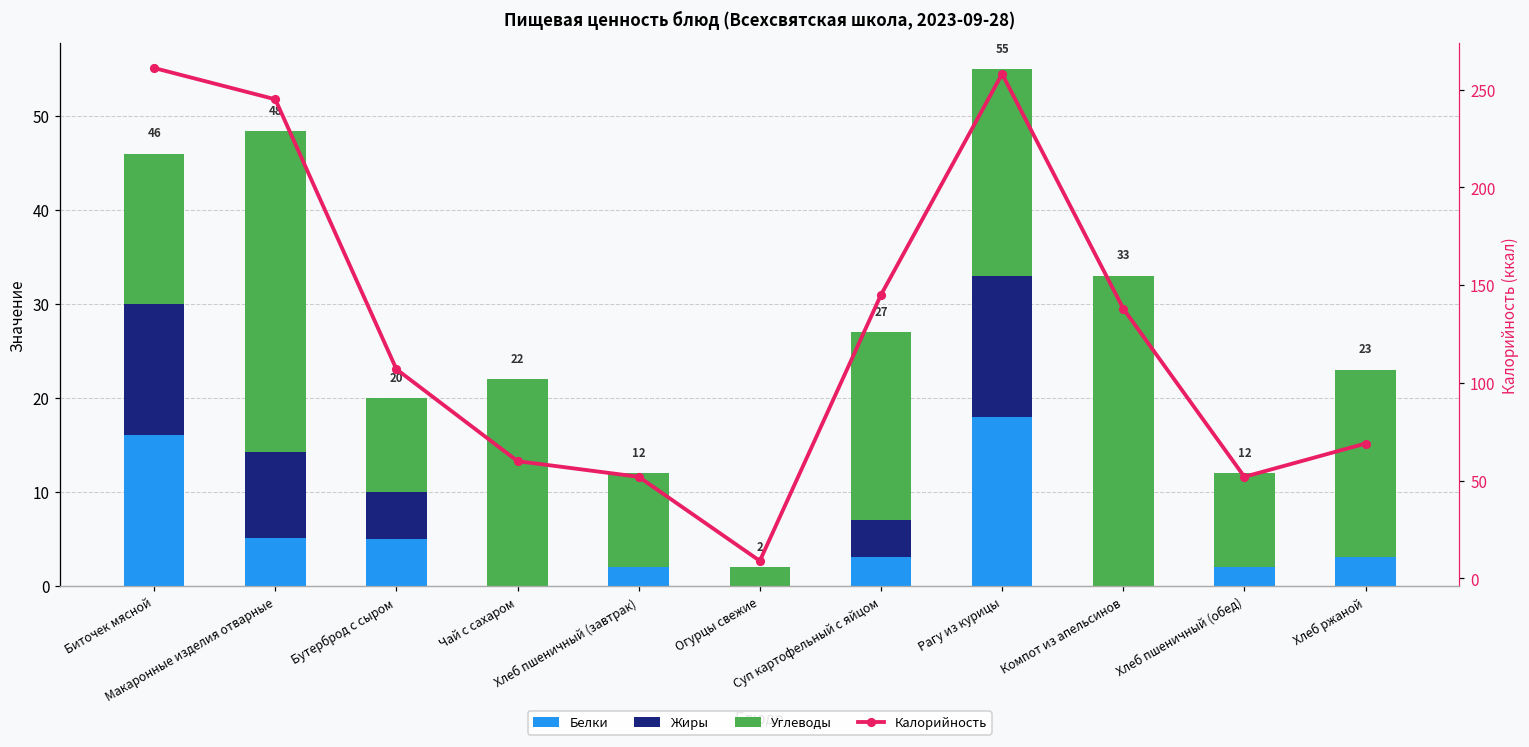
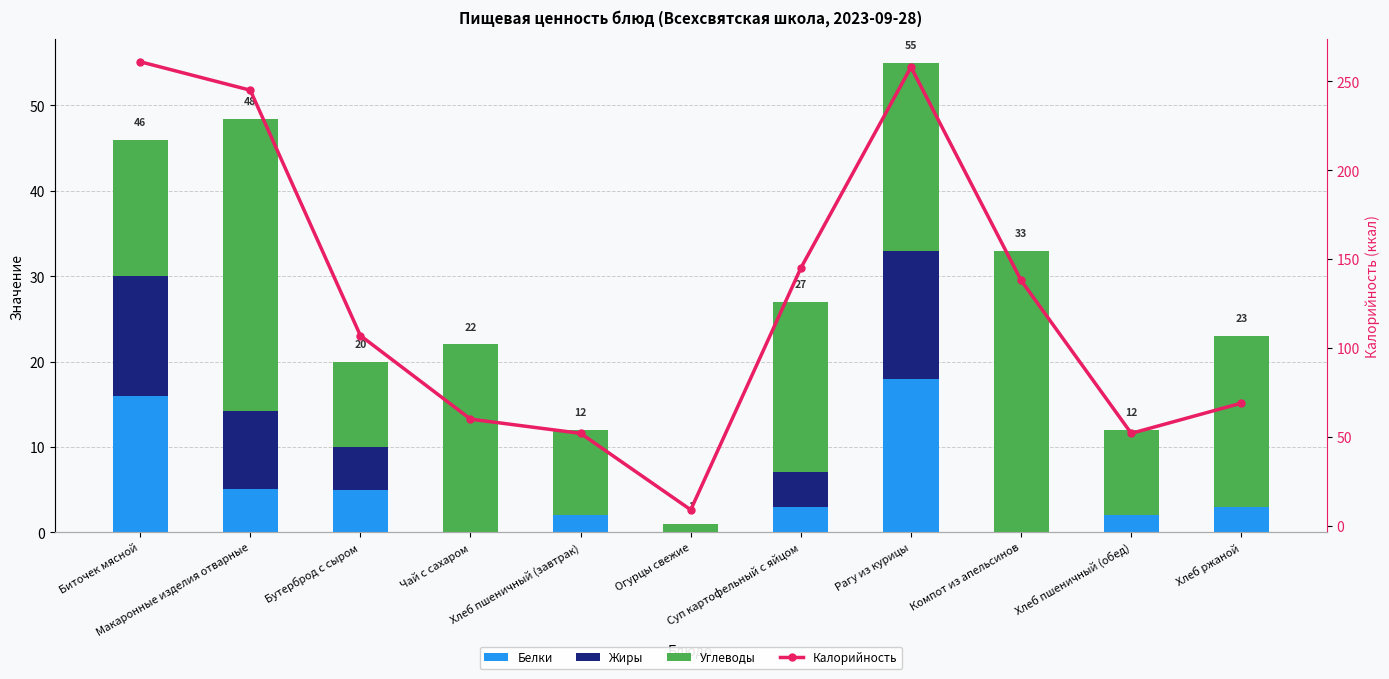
  {
    "Углеводы": {
      "Чай с сахаром": 22,
-     "Огурцы свежие": 2,
+     "Огурцы свежие": 1,
      "Компот из апельсинов": 33
    }
  }
